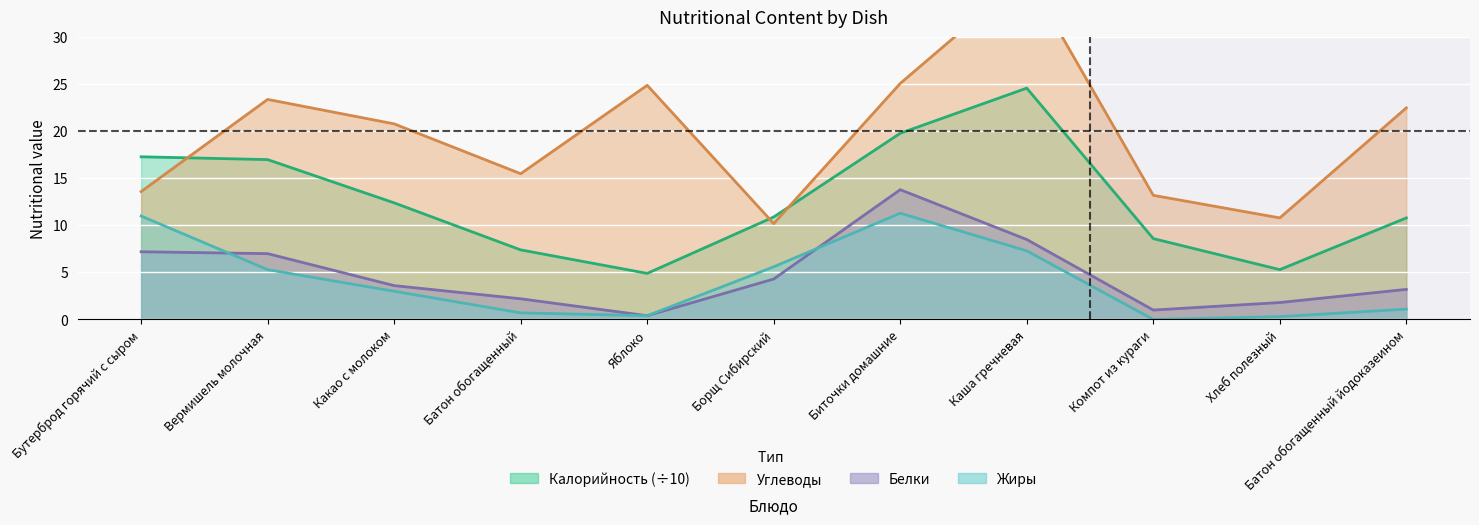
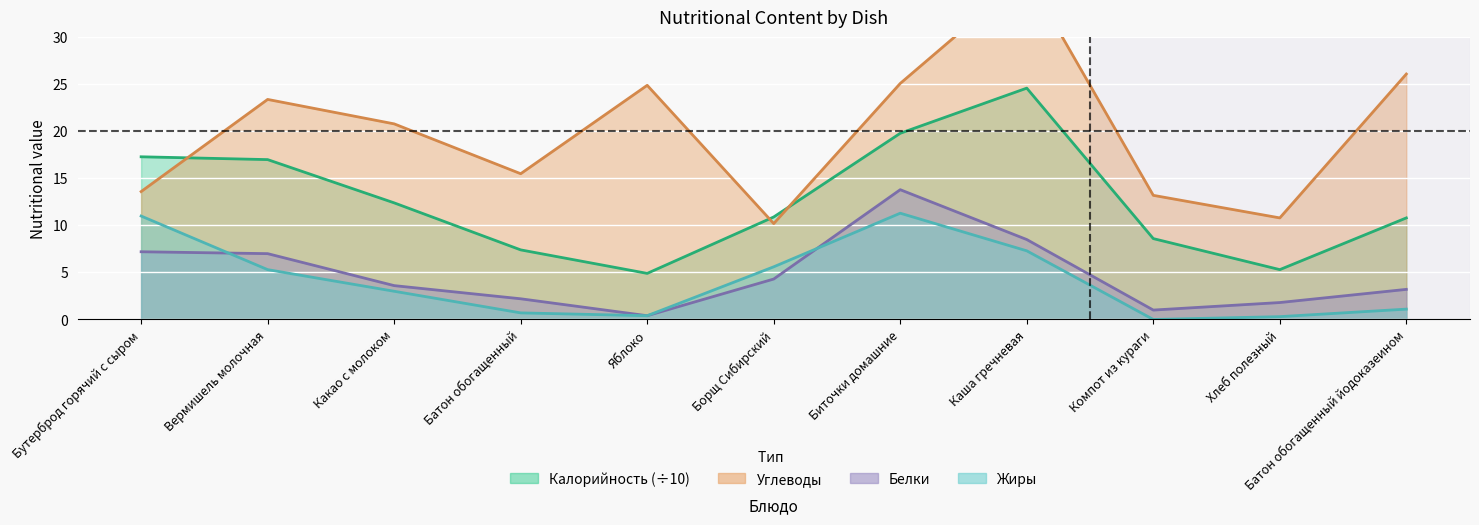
  {
    "Углеводы": {
      "Бутерброд горячий с сыром": 14,
      "Вермишель молочная": 23,
      "Какао с молоком": 21,
      "Батон обогащенный": 16,
      "Яблоко": 25,
      "Борщ Сибирский": 10,
      "Биточки домашние": 25,
      "Компот из кураги": 13,
      "Хлеб полезный": 11,
-     "Батон обогащенный йодоказеином": 23
+     "Батон обогащенный йодоказеином": 26
    }
  }
